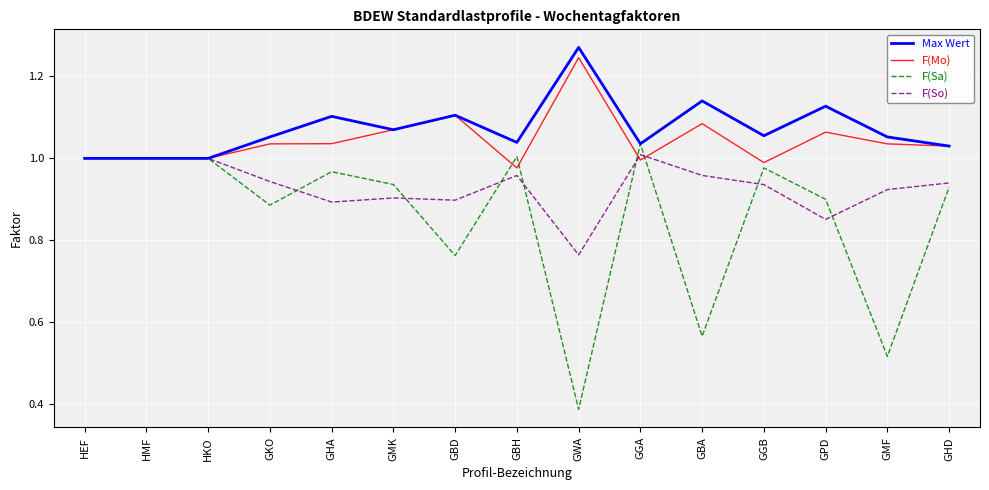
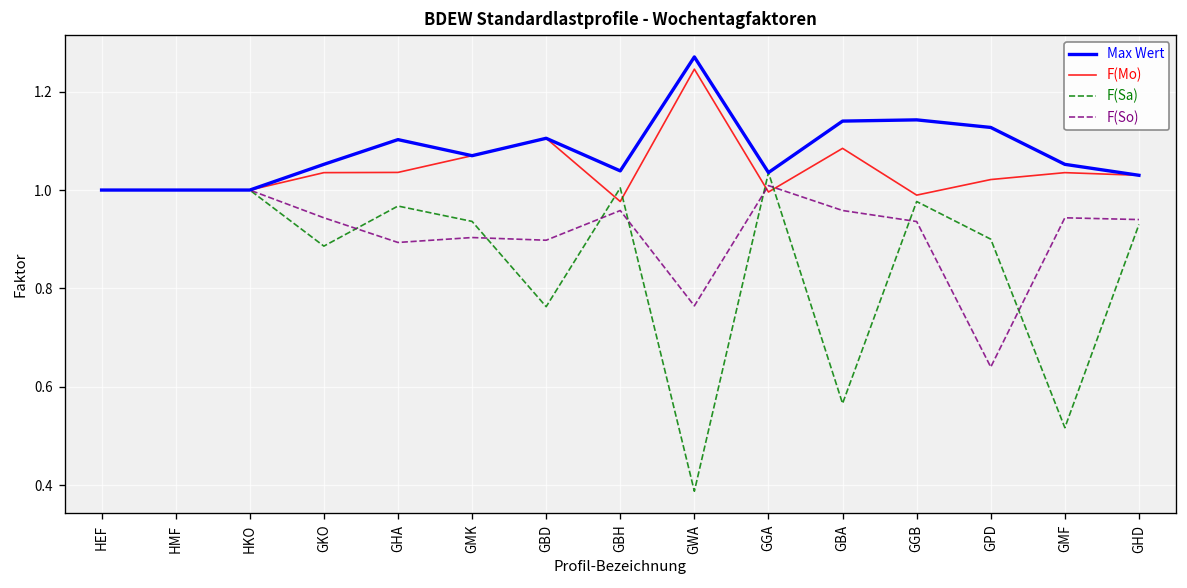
  {
    "Max Wert": {
      "GKO": 1.05,
      "GHA": 1.10,
      "GBH": 1.04,
      "GWA": 1.27,
      "GBA": 1.14,
-     "GGB": 1.06,
+     "GGB": 1.14,
      "GPD": 1.13,
      "GMF": 1.05
    },
    "F(Mo)": {
      "GKO": 1.04,
      "GHA": 1.04,
      "GBH": 0.98,
      "GWA": 1.25,
      "GGA": 1.00,
      "GBA": 1.08,
      "GGB": 0.99,
-     "GPD": 1.06,
+     "GPD": 1.02,
      "GMF": 1.04
    },
    "F(Sa)": {
      "GKO": 0.89,
      "GHA": 0.97,
      "GMK": 0.94,
      "GBD": 0.76,
      "GBH": 1.00,
      "GWA": 0.39,
      "GBA": 0.57,
      "GGB": 0.98,
      "GPD": 0.90,
      "GMF": 0.52,
      "GHD": 0.93
    },
    "F(So)": {
      "GKO": 0.94,
      "GHA": 0.89,
      "GMK": 0.90,
      "GBD": 0.90,
      "GBH": 0.96,
      "GWA": 0.76,
      "GGA": 1.01,
      "GBA": 0.96,
      "GGB": 0.94,
-     "GPD": 0.85,
-     "GMF": 0.92,
+     "GPD": 0.64,
+     "GMF": 0.94,
      "GHD": 0.94
    }
  }
